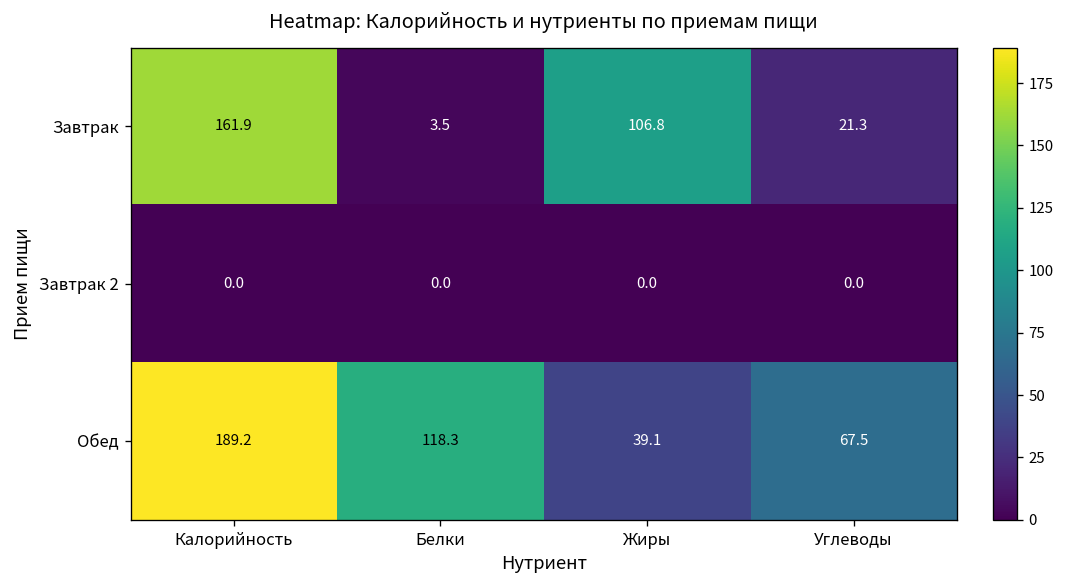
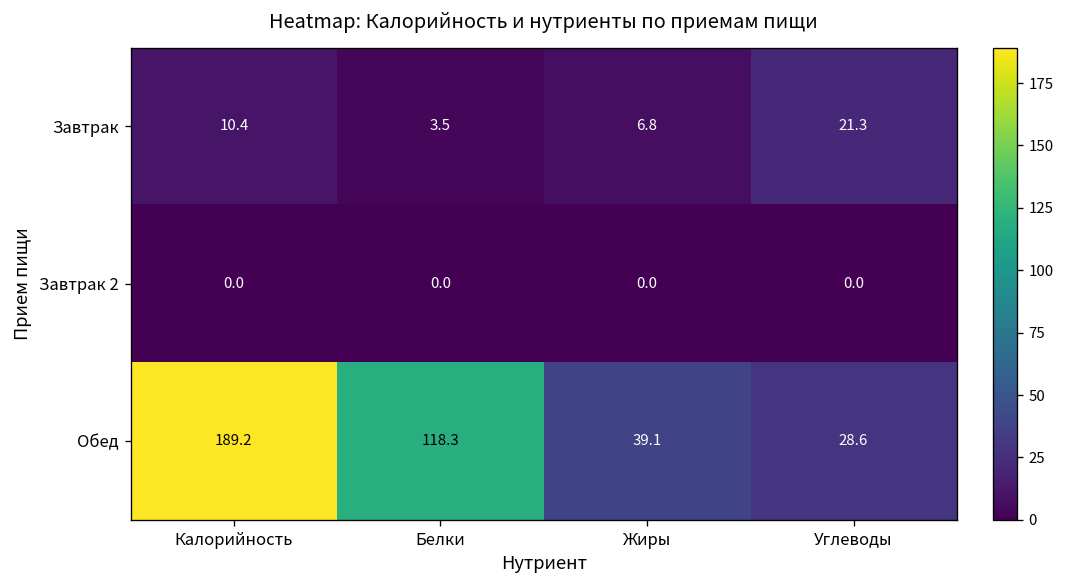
  {
    "Завтрак": {
-     "Калорийность": 161.9,
+     "Калорийность": 10.4,
      "Белки": 3.5,
-     "Жиры": 106.8,
+     "Жиры": 6.8,
      "Углеводы": 21.3
    },
    "Завтрак 2": {
      "Калорийность": 0.0,
      "Белки": 0.0,
      "Жиры": 0.0,
      "Углеводы": 0.0
    },
    "Обед": {
      "Калорийность": 189.2,
      "Белки": 118.3,
      "Жиры": 39.1,
-     "Углеводы": 67.5
+     "Углеводы": 28.6
    }
  }
